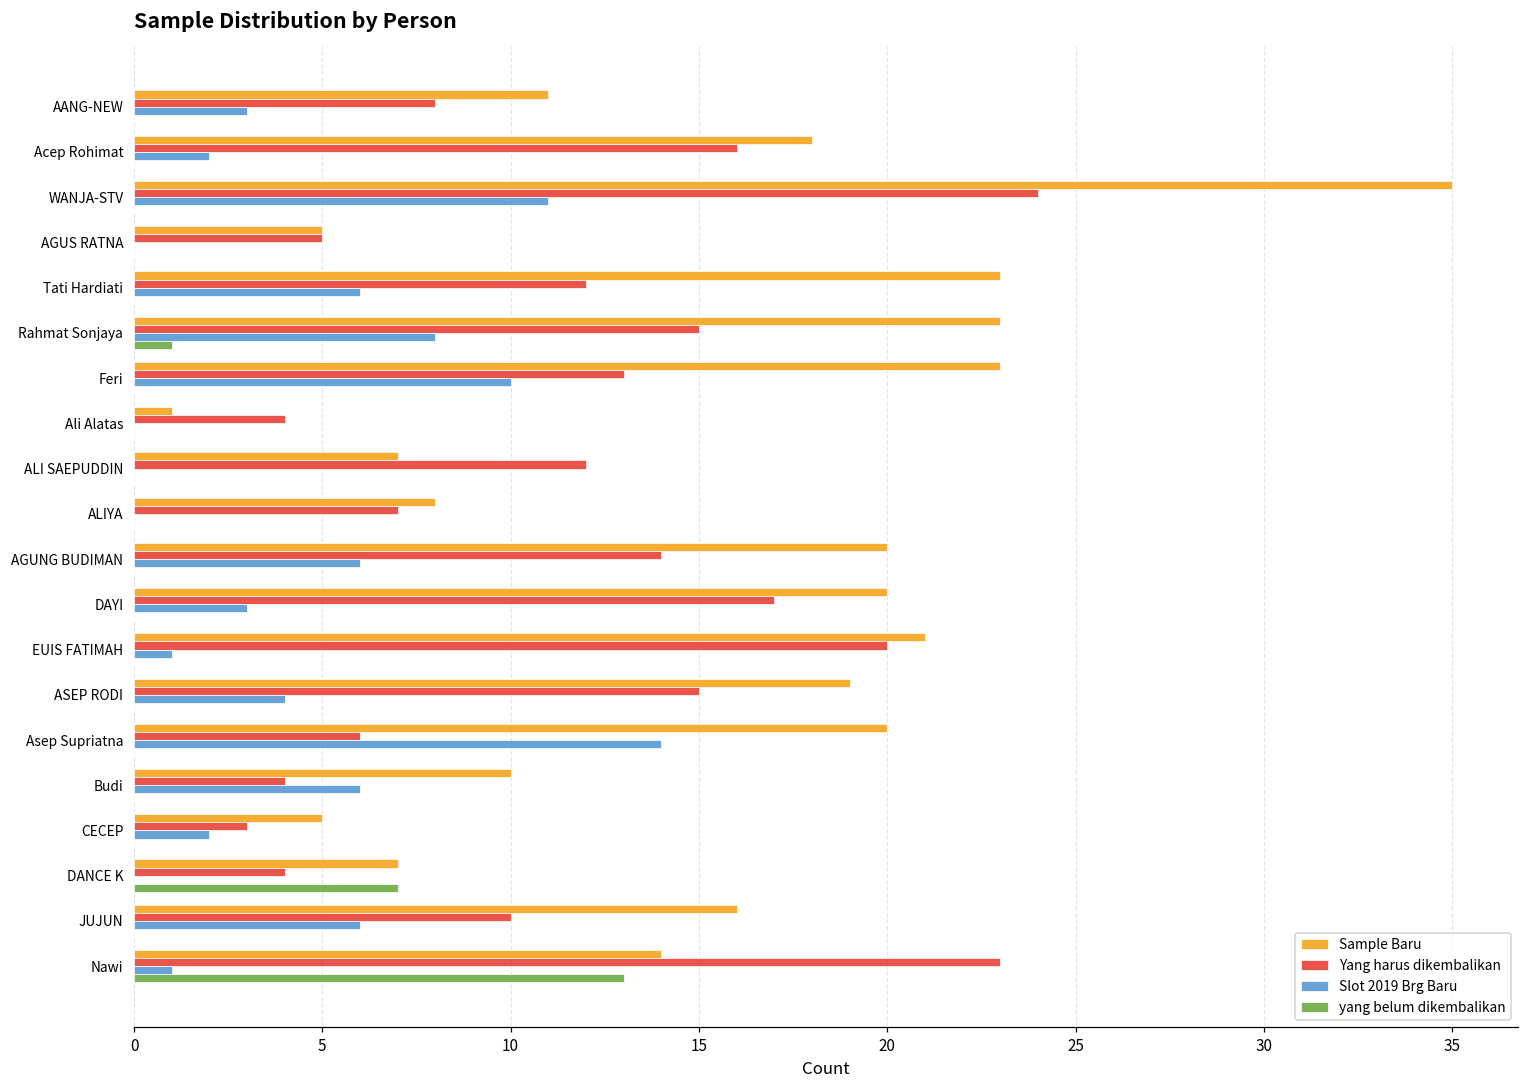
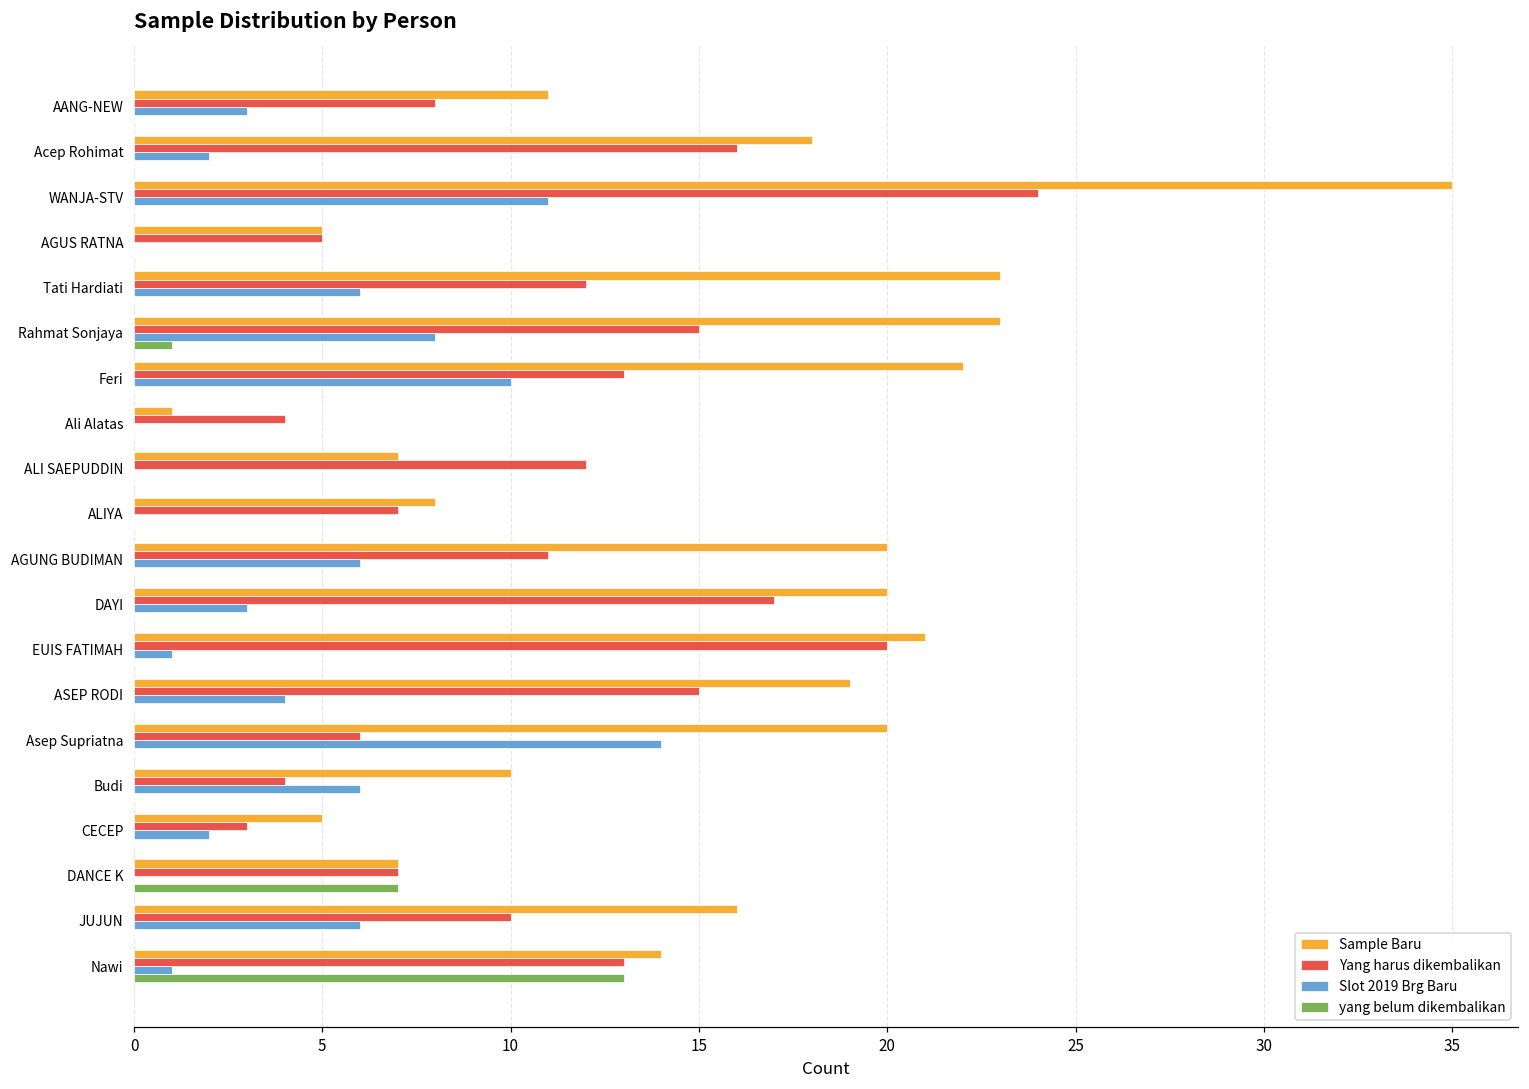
  {
    "Sample Baru": {
      "AANG-NEW": 11,
      "Acep Rohimat": 18,
      "WANJA-STV": 35,
      "AGUS RATNA": 5,
      "Tati Hardiati": 23,
      "Rahmat Sonjaya": 23,
-     "Feri": 23,
+     "Feri": 22,
      "Ali Alatas": 1,
      "ALI SAEPUDDIN": 7,
      "ALIYA": 8,
      "AGUNG BUDIMAN": 20,
      "DAYI": 20,
      "EUIS FATIMAH": 21,
      "ASEP RODI": 19,
      "Asep Supriatna": 20,
      "Budi": 10,
      "CECEP": 5,
      "DANCE K": 7,
      "JUJUN": 16,
      "Nawi": 14
    },
    "Yang harus dikembalikan": {
      "AANG-NEW": 8,
      "Acep Rohimat": 16,
      "WANJA-STV": 24,
      "AGUS RATNA": 5,
      "Tati Hardiati": 12,
      "Rahmat Sonjaya": 15,
      "Feri": 13,
      "Ali Alatas": 4,
      "ALI SAEPUDDIN": 12,
      "ALIYA": 7,
-     "AGUNG BUDIMAN": 14,
+     "AGUNG BUDIMAN": 11,
      "DAYI": 17,
      "EUIS FATIMAH": 20,
      "ASEP RODI": 15,
      "Asep Supriatna": 6,
      "Budi": 4,
      "CECEP": 3,
-     "DANCE K": 4,
+     "DANCE K": 7,
      "JUJUN": 10,
-     "Nawi": 23
+     "Nawi": 13
    },
    "Slot 2019 Brg Baru": {
      "AANG-NEW": 3,
      "Acep Rohimat": 2,
      "WANJA-STV": 11,
      "AGUS RATNA": 0,
      "Tati Hardiati": 6,
      "Rahmat Sonjaya": 8,
      "Feri": 10,
      "Ali Alatas": 0,
      "ALI SAEPUDDIN": 0,
      "ALIYA": 0,
      "AGUNG BUDIMAN": 6,
      "DAYI": 3,
      "EUIS FATIMAH": 1,
      "ASEP RODI": 4,
      "Asep Supriatna": 14,
      "Budi": 6,
      "CECEP": 2,
      "DANCE K": 0,
      "JUJUN": 6,
      "Nawi": 1
    },
    "yang belum dikembalikan": {
      "AANG-NEW": 0,
      "Acep Rohimat": 0,
      "WANJA-STV": 0,
      "AGUS RATNA": 0,
      "Tati Hardiati": 0,
      "Rahmat Sonjaya": 1,
      "Feri": 0,
      "Ali Alatas": 0,
      "ALI SAEPUDDIN": 0,
      "ALIYA": 0,
      "AGUNG BUDIMAN": 0,
      "DAYI": 0,
      "EUIS FATIMAH": 0,
      "ASEP RODI": 0,
      "Asep Supriatna": 0,
      "Budi": 0,
      "CECEP": 0,
      "DANCE K": 7,
      "JUJUN": 0,
      "Nawi": 13
    }
  }
